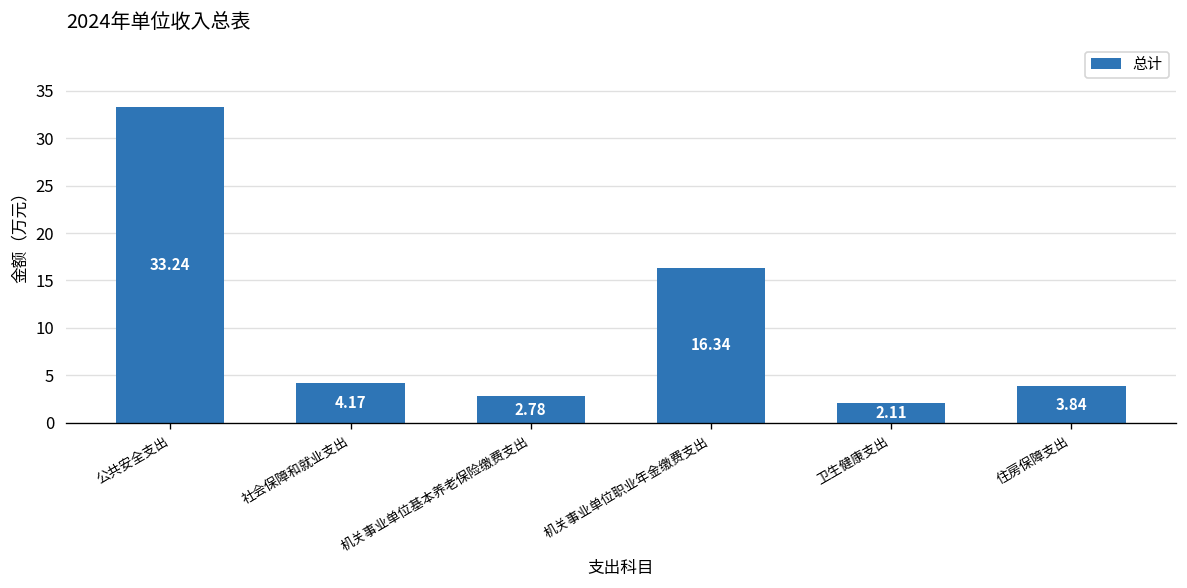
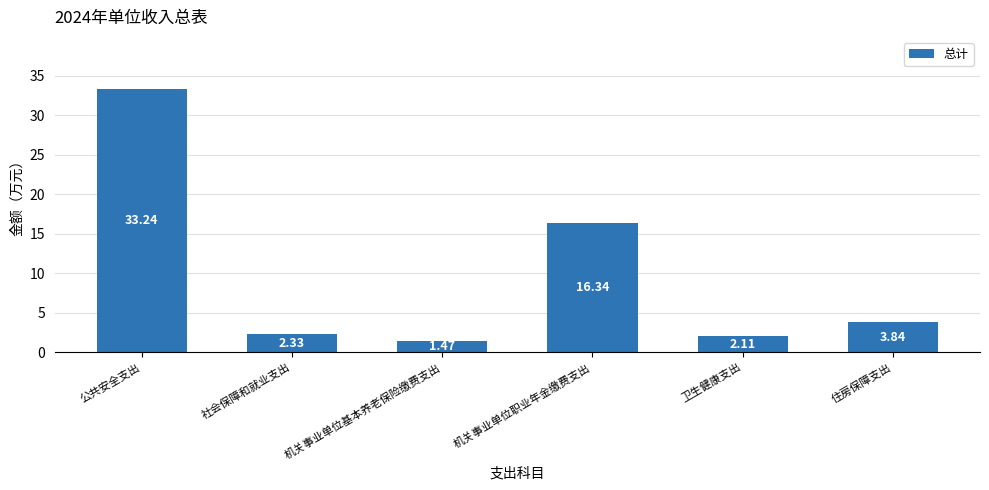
  {
    "公共安全支出": 33.24,
-   "社会保障和就业支出": 4.17,
-   "机关事业单位基本养老保险缴费支出": 2.78,
+   "社会保障和就业支出": 2.33,
+   "机关事业单位基本养老保险缴费支出": 1.47,
    "机关事业单位职业年金缴费支出": 16.34,
    "卫生健康支出": 2.11,
    "住房保障支出": 3.84
  }
